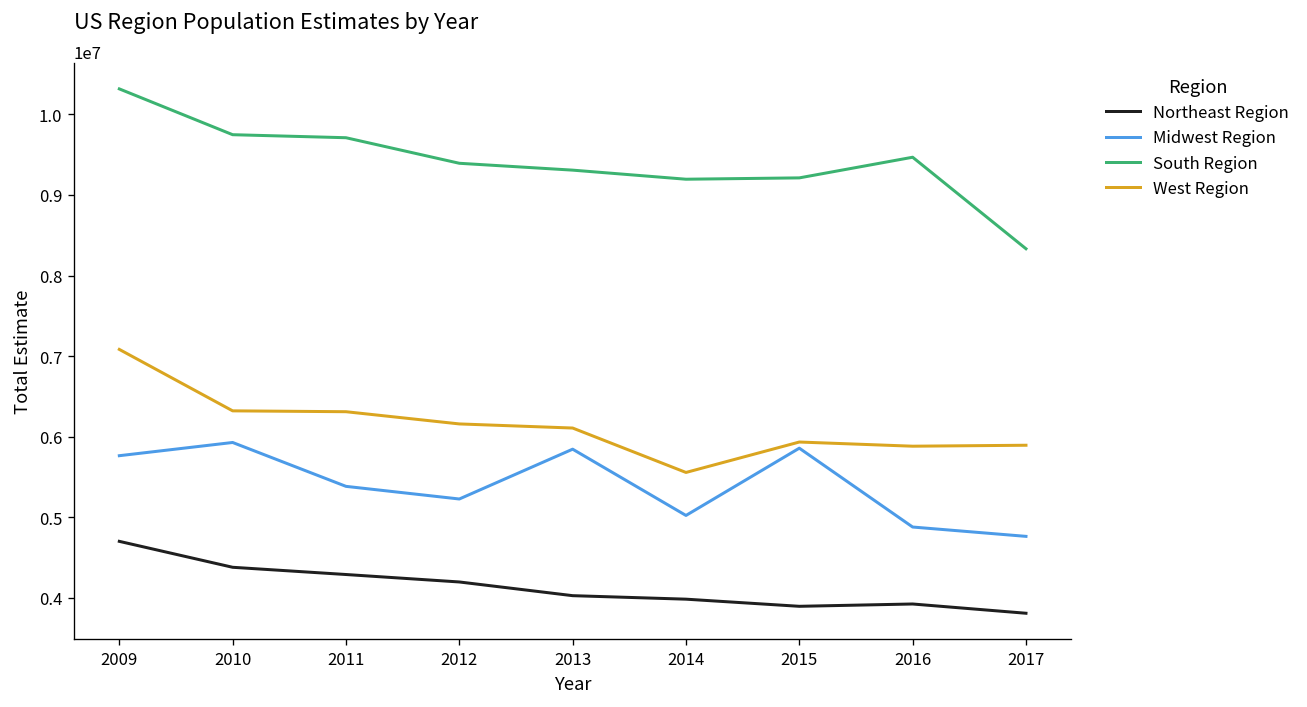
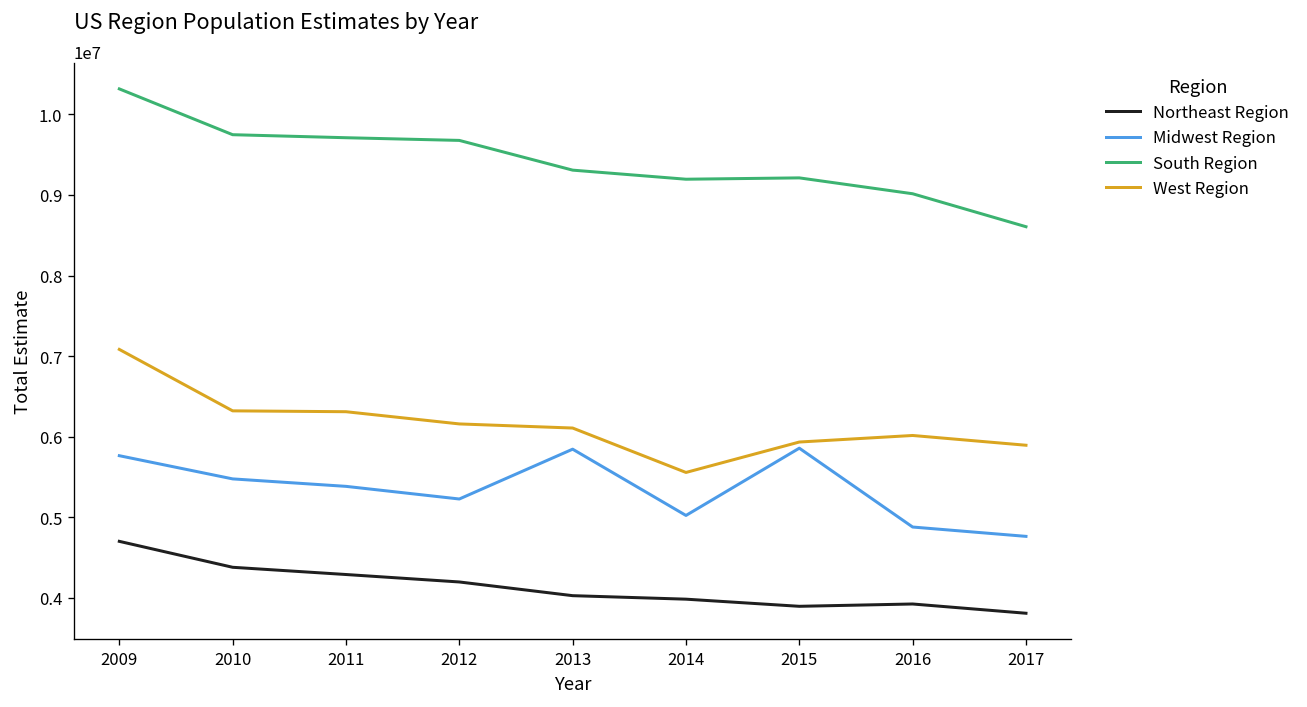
  {
    "Northeast Region": {
      "2009": 4700000,
      "2010": 4400000,
      "2011": 4300000,
      "2012": 4200000,
      "2013": 4000000,
      "2014": 4000000,
      "2015": 3900000,
      "2016": 3900000,
      "2017": 3800000
    },
    "Midwest Region": {
      "2009": 5800000,
-     "2010": 5900000,
+     "2010": 5500000,
      "2011": 5400000,
      "2012": 5200000,
      "2013": 5800000,
      "2014": 5000000,
      "2015": 5900000,
      "2016": 4900000,
      "2017": 4800000
    },
    "South Region": {
      "2009": 10300000,
      "2010": 9700000,
      "2011": 9700000,
-     "2012": 9400000,
+     "2012": 9700000,
      "2013": 9300000,
      "2014": 9200000,
      "2015": 9200000,
-     "2016": 9500000,
-     "2017": 8300000
+     "2016": 9000000,
+     "2017": 8600000
    },
    "West Region": {
      "2009": 7100000,
      "2010": 6300000,
      "2011": 6300000,
      "2012": 6200000,
      "2013": 6100000,
      "2014": 5600000,
      "2015": 5900000,
-     "2016": 5900000,
+     "2016": 6000000,
      "2017": 5900000
    }
  }
